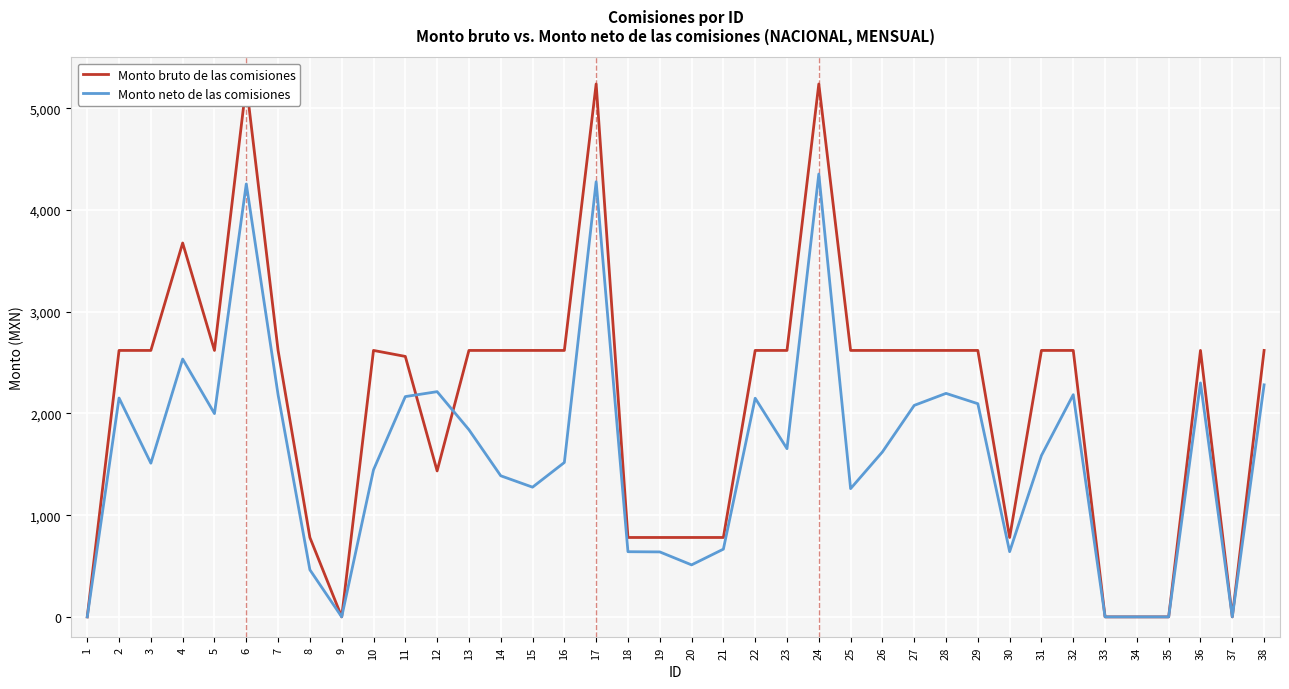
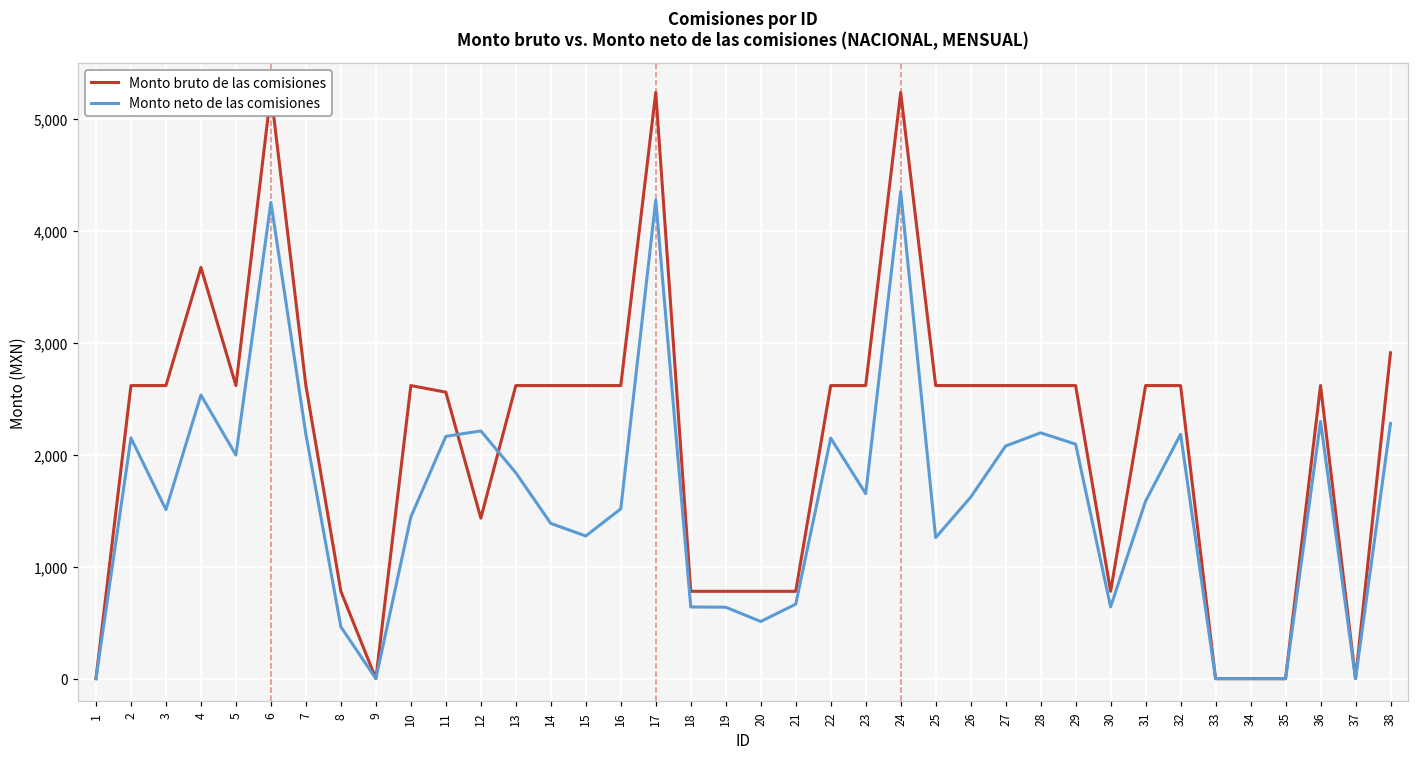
  {
    "Monto bruto de las comisiones": {
      "2": "2,620",
      "3": "2,620",
      "4": "3,680",
      "5": "2,620",
      "7": "2,620",
      "8": "780",
      "10": "2,620",
      "11": "2,560",
      "12": "1,430",
      "13": "2,620",
      "14": "2,620",
      "15": "2,620",
      "16": "2,620",
      "17": "5,240",
      "18": "780",
      "19": "780",
      "20": "780",
      "21": "780",
      "22": "2,620",
      "23": "2,620",
      "24": "5,240",
      "25": "2,620",
      "26": "2,620",
      "27": "2,620",
      "28": "2,620",
      "29": "2,620",
      "30": "780",
      "31": "2,620",
      "32": "2,620",
      "36": "2,620",
-     "38": "2,620"
+     "38": "2,910"
    },
    "Monto neto de las comisiones": {
      "2": "2,150",
      "3": "1,510",
      "4": "2,530",
      "5": "2,000",
      "6": "4,260",
      "7": "2,180",
      "8": "460",
      "10": "1,450",
      "11": "2,170",
      "12": "2,210",
      "13": "1,840",
      "14": "1,390",
      "15": "1,280",
      "16": "1,520",
      "17": "4,280",
      "18": "640",
      "19": "640",
      "20": "510",
      "21": "670",
      "22": "2,150",
      "23": "1,650",
      "24": "4,350",
      "25": "1,260",
      "26": "1,620",
      "27": "2,080",
      "28": "2,200",
      "29": "2,100",
      "30": "640",
      "31": "1,590",
      "32": "2,180",
      "36": "2,300",
      "38": "2,280"
    }
  }
